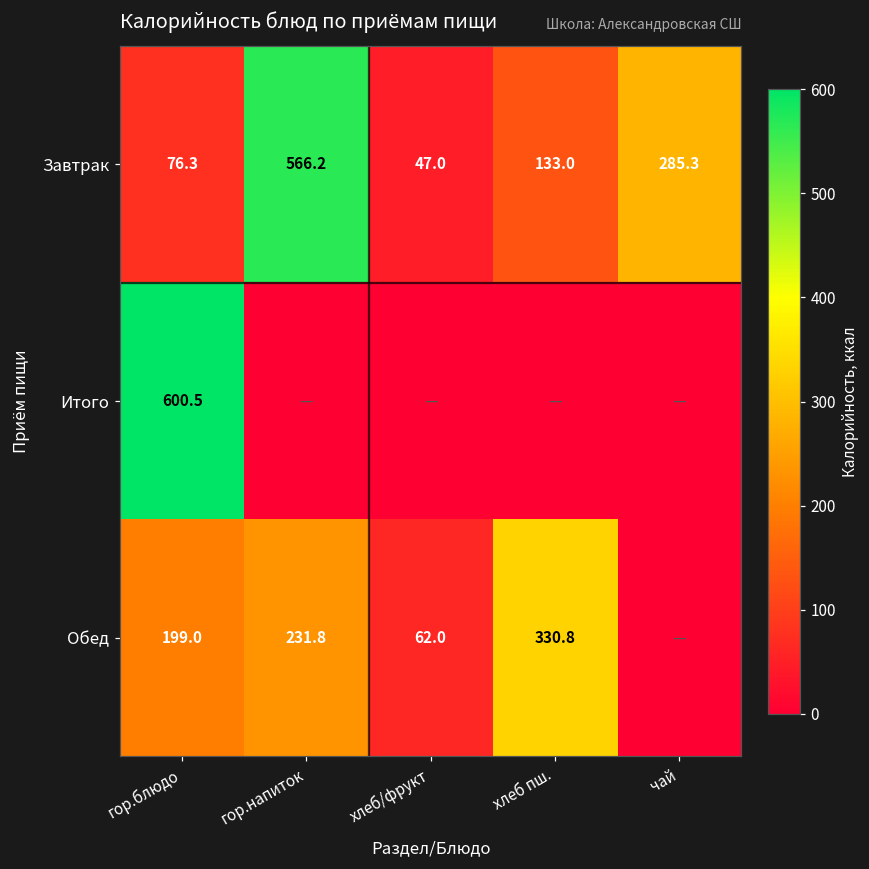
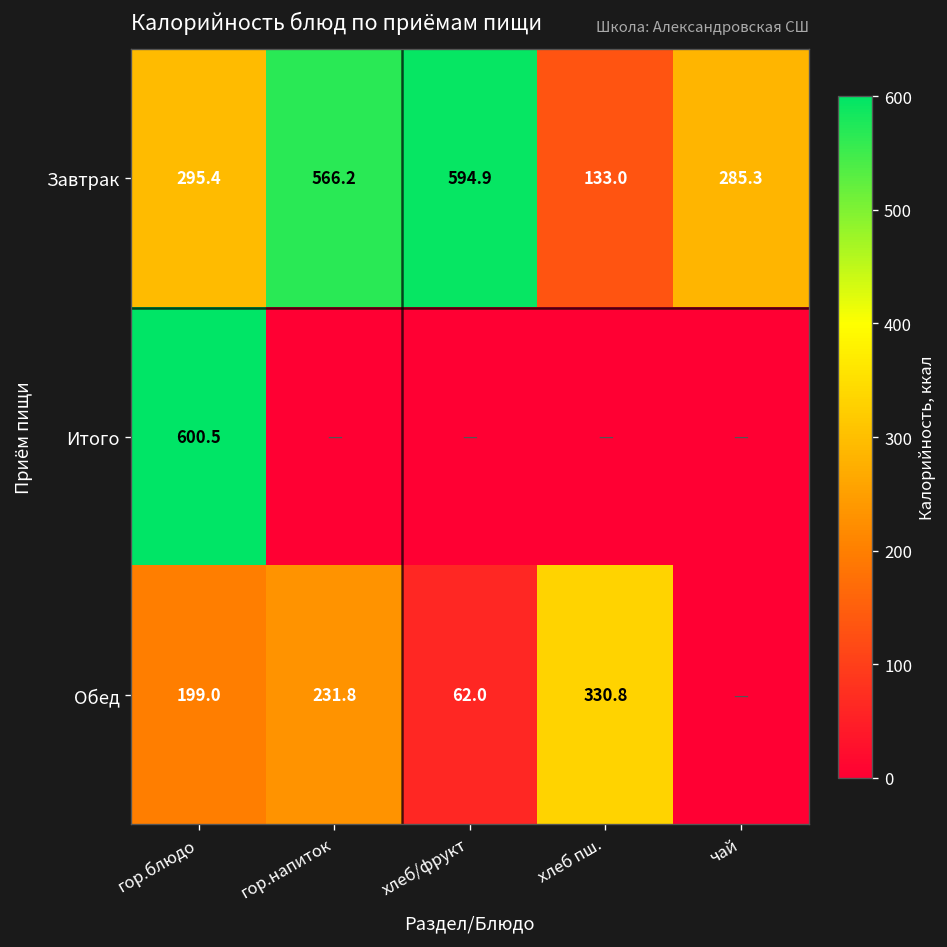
  {
    "Завтрак": {
-     "гор.блюдо": 76.3,
+     "гор.блюдо": 295.4,
      "гор.напиток": 566.2,
-     "хлеб/фрукт": 47.0,
+     "хлеб/фрукт": 594.9,
      "хлеб пш.": 133.0,
      "чай": 285.3
    },
    "Итого": {
      "гор.блюдо": 600.5
    },
    "Обед": {
      "гор.блюдо": 199.0,
      "гор.напиток": 231.8,
      "хлеб/фрукт": 62.0,
      "хлеб пш.": 330.8
    }
  }
